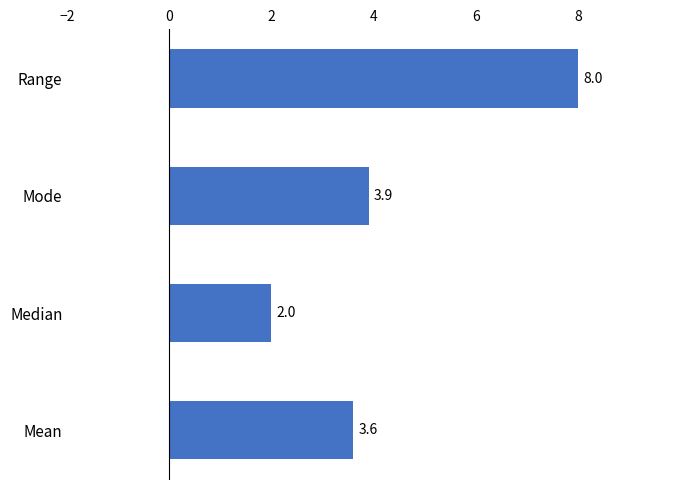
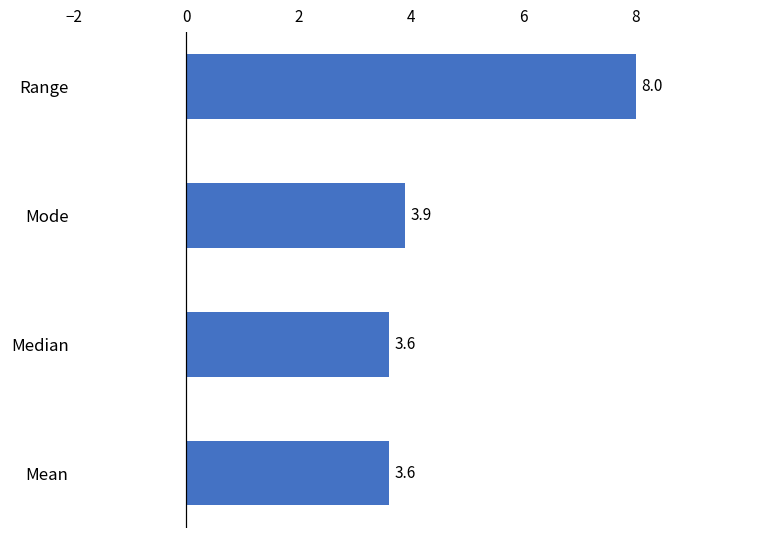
  {
    "Range": 8.0,
    "Mode": 3.9,
-   "Median": 2.0,
+   "Median": 3.6,
    "Mean": 3.6
  }
